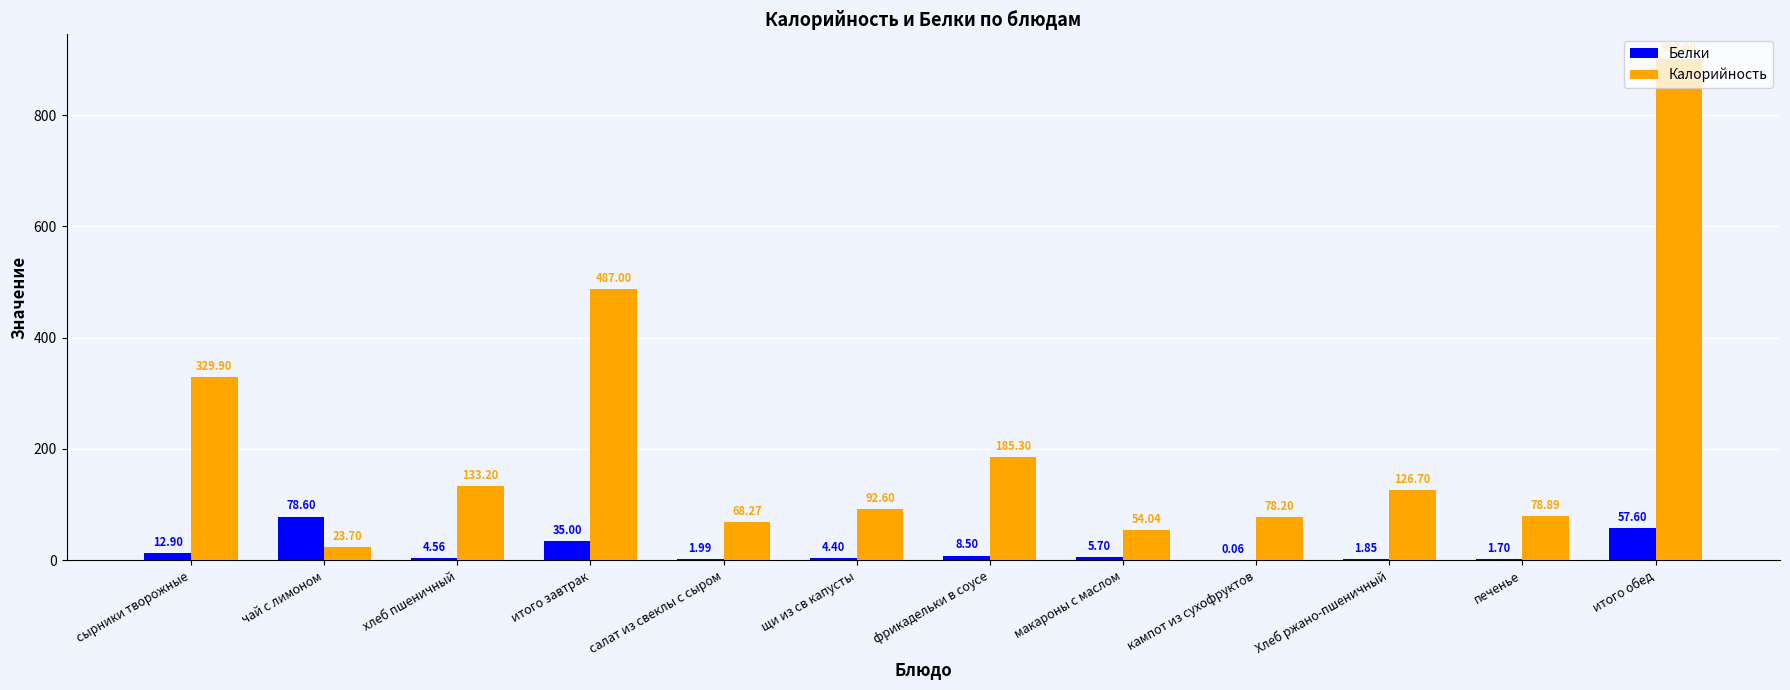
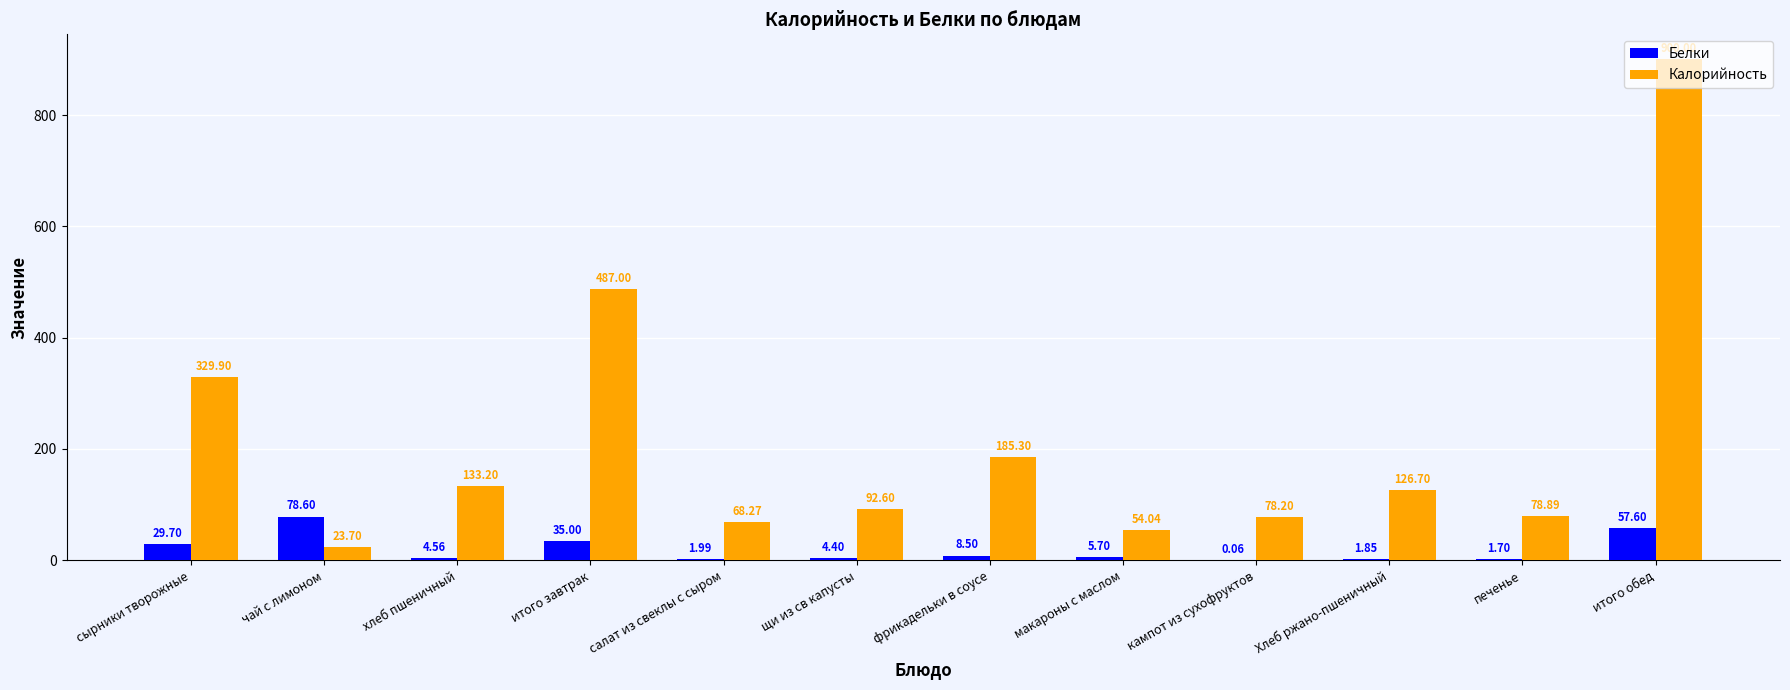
  {
    "Белки": {
-     "сырники творожные": 12.90,
+     "сырники творожные": 29.70,
      "чай с лимоном": 78.60,
      "хлеб пшеничный": 4.56,
      "итого завтрак": 35.00,
      "салат из свеклы с сыром": 1.99,
      "щи из св капусты": 4.40,
      "фрикадельки в соусе": 8.50,
      "макароны с маслом": 5.70,
      "кампот из сухофруктов": 0.06,
      "Хлеб ржано-пшеничный": 1.85,
      "печенье": 1.70,
      "итого обед": 57.60
    },
    "Калорийность": {
      "сырники творожные": 329.90,
      "чай с лимоном": 23.70,
      "хлеб пшеничный": 133.20,
      "итого завтрак": 487.00,
      "салат из свеклы с сыром": 68.27,
      "щи из св капусты": 92.60,
      "фрикадельки в соусе": 185.30,
      "макароны с маслом": 54.04,
      "кампот из сухофруктов": 78.20,
      "Хлеб ржано-пшеничный": 126.70,
      "печенье": 78.89
    }
  }
